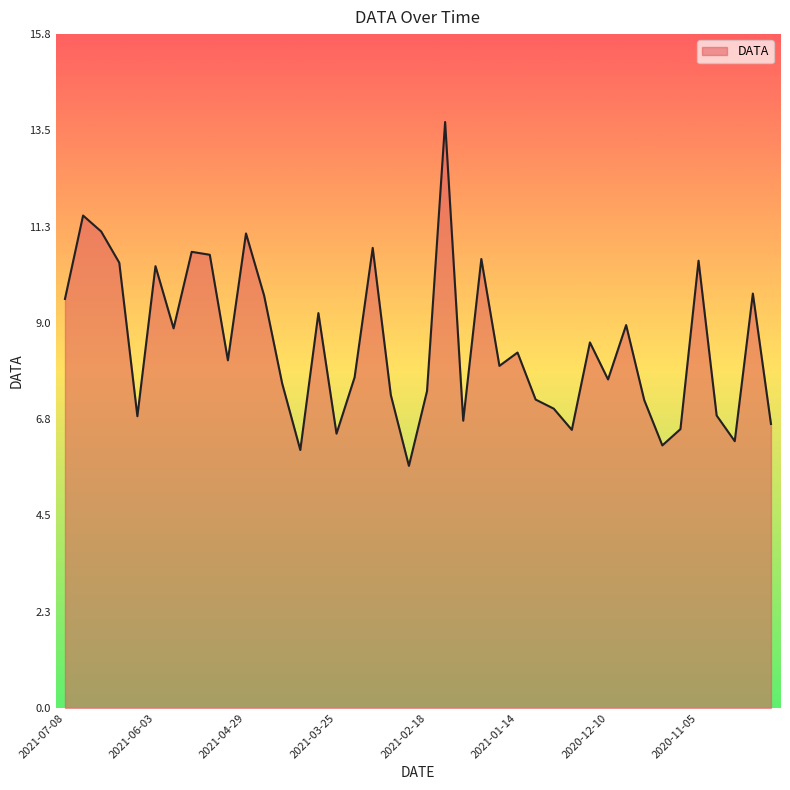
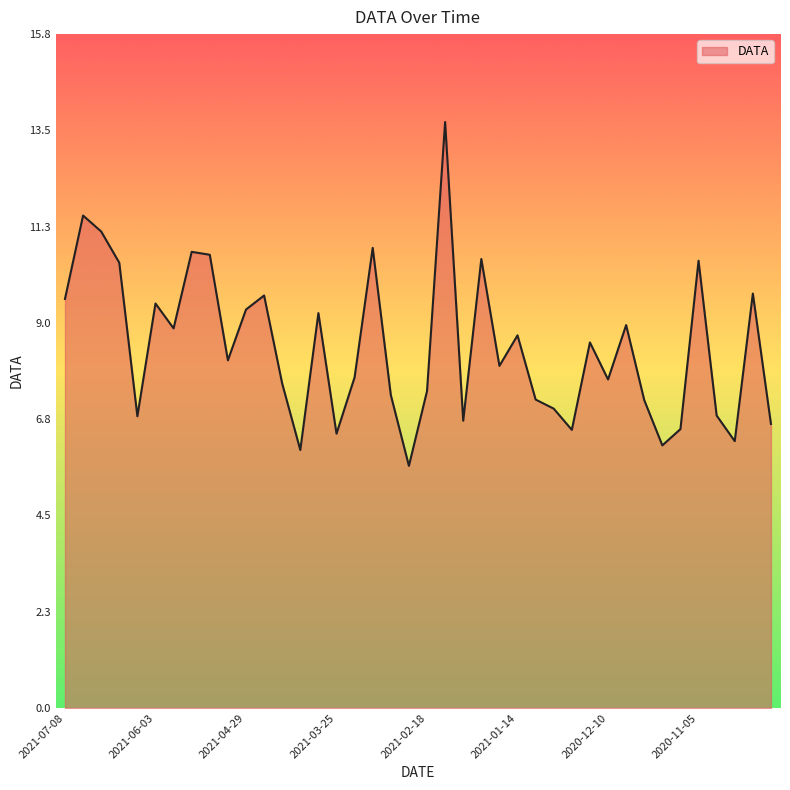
  {
    "2021-07-08": 9.6,
-   "2021-06-03": 10.4,
-   "2021-04-29": 11.1,
+   "2021-06-03": 9.5,
+   "2021-04-29": 9.3,
    "2021-03-25": 6.4,
    "2021-02-18": 7.4,
-   "2021-01-14": 8.3,
+   "2021-01-14": 8.7,
    "2020-12-10": 7.7,
    "2020-11-05": 10.5
  }
